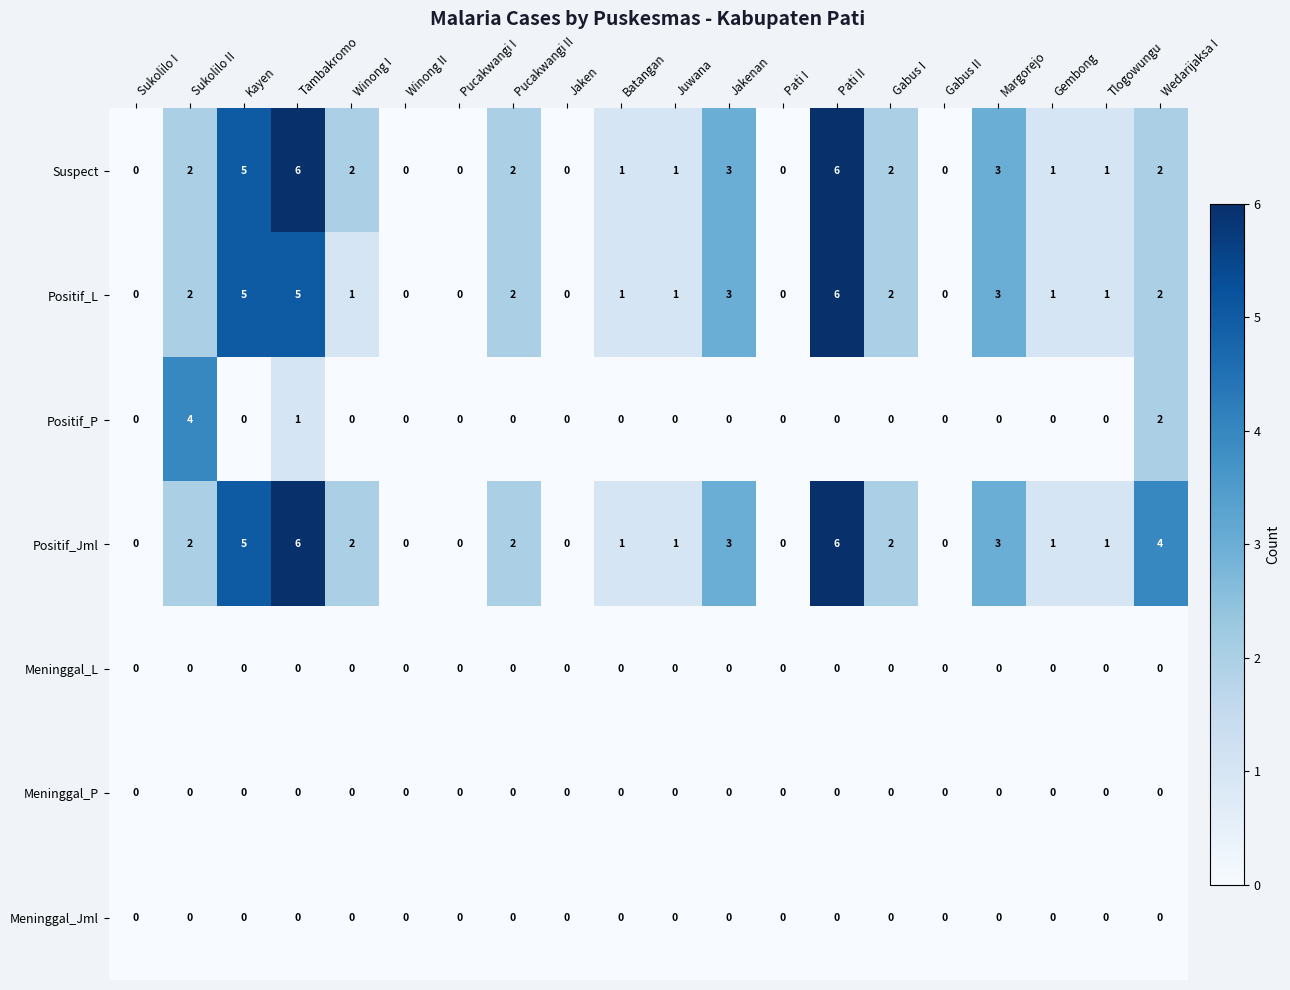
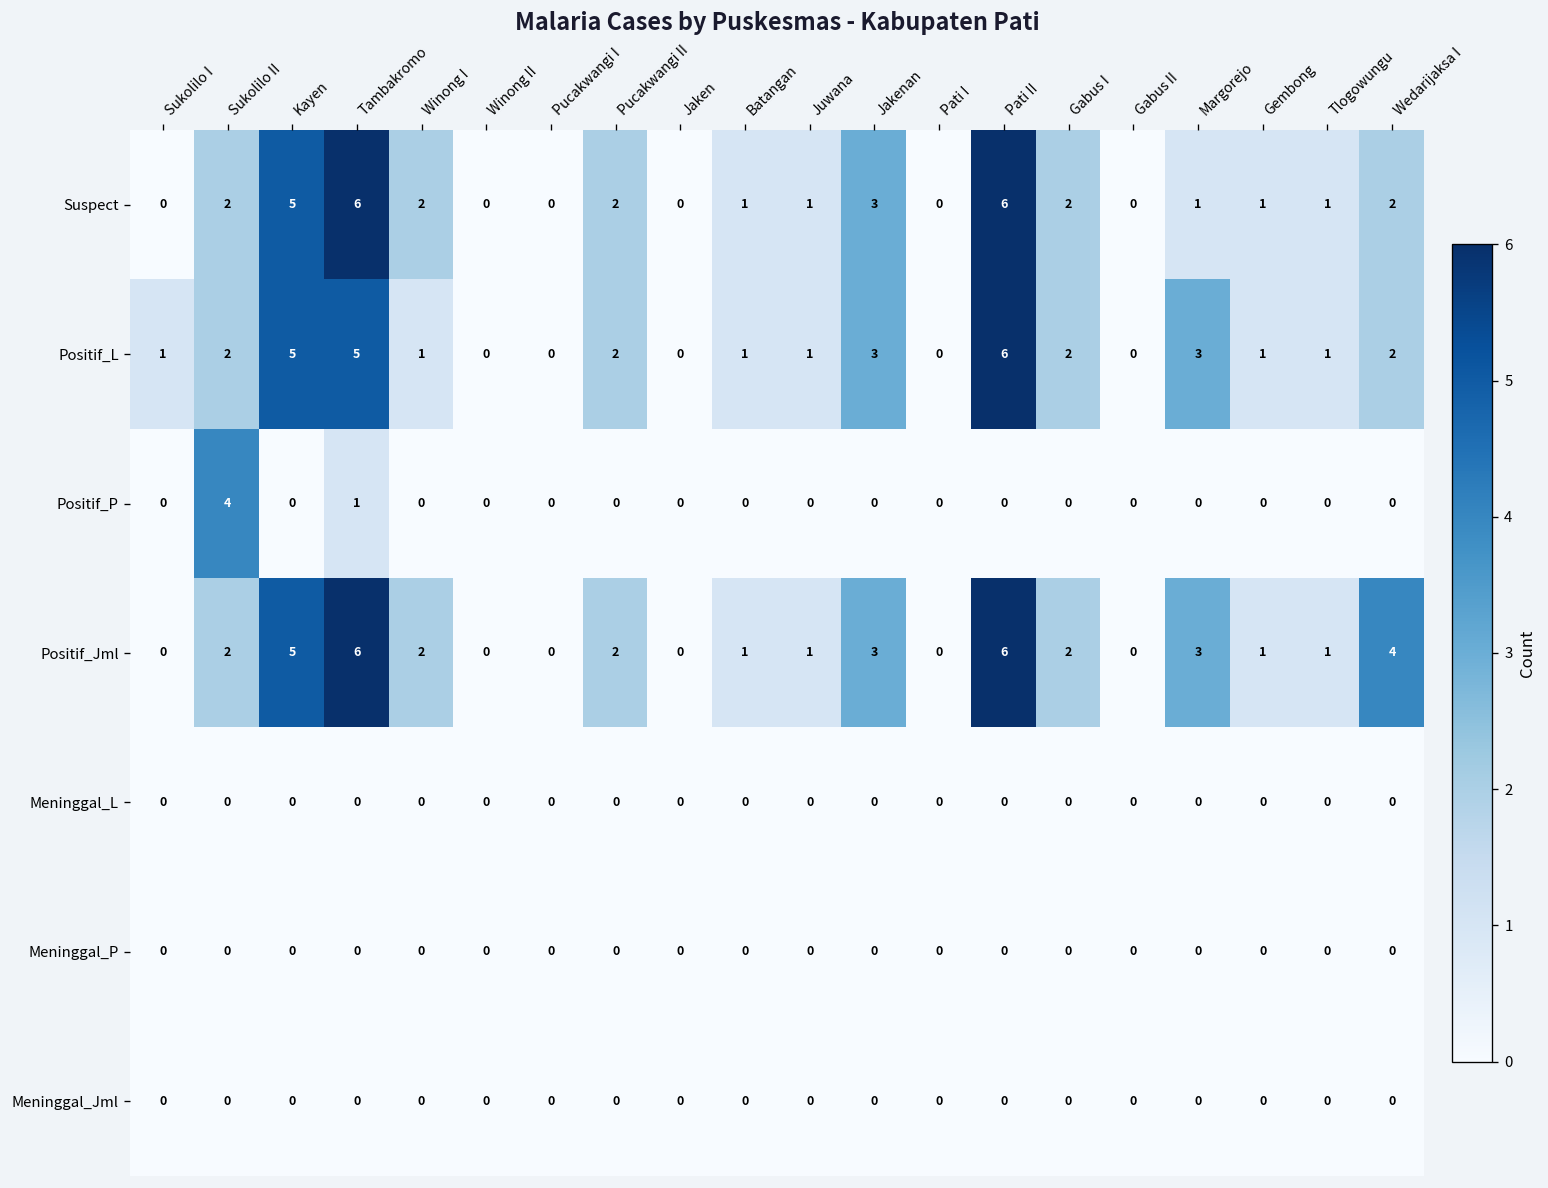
  {
    "Suspect": {
      "Sukolilo I": 0,
      "Sukolilo II": 2,
      "Kayen": 5,
      "Tambakromo": 6,
      "Winong I": 2,
      "Winong II": 0,
      "Pucakwangi I": 0,
      "Pucakwangi II": 2,
      "Jaken": 0,
      "Batangan": 1,
      "Juwana": 1,
      "Jakenan": 3,
      "Pati I": 0,
      "Pati II": 6,
      "Gabus I": 2,
      "Gabus II": 0,
-     "Margorejo": 3,
+     "Margorejo": 1,
      "Gembong": 1,
      "Tlogowungu": 1,
      "Wedarijaksa I": 2
    },
    "Positif_L": {
-     "Sukolilo I": 0,
+     "Sukolilo I": 1,
      "Sukolilo II": 2,
      "Kayen": 5,
      "Tambakromo": 5,
      "Winong I": 1,
      "Winong II": 0,
      "Pucakwangi I": 0,
      "Pucakwangi II": 2,
      "Jaken": 0,
      "Batangan": 1,
      "Juwana": 1,
      "Jakenan": 3,
      "Pati I": 0,
      "Pati II": 6,
      "Gabus I": 2,
      "Gabus II": 0,
      "Margorejo": 3,
      "Gembong": 1,
      "Tlogowungu": 1,
      "Wedarijaksa I": 2
    },
    "Positif_P": {
      "Sukolilo I": 0,
      "Sukolilo II": 4,
      "Kayen": 0,
      "Tambakromo": 1,
      "Winong I": 0,
      "Winong II": 0,
      "Pucakwangi I": 0,
      "Pucakwangi II": 0,
      "Jaken": 0,
      "Batangan": 0,
      "Juwana": 0,
      "Jakenan": 0,
      "Pati I": 0,
      "Pati II": 0,
      "Gabus I": 0,
      "Gabus II": 0,
      "Margorejo": 0,
      "Gembong": 0,
      "Tlogowungu": 0,
-     "Wedarijaksa I": 2
+     "Wedarijaksa I": 0
    },
    "Positif_Jml": {
      "Sukolilo I": 0,
      "Sukolilo II": 2,
      "Kayen": 5,
      "Tambakromo": 6,
      "Winong I": 2,
      "Winong II": 0,
      "Pucakwangi I": 0,
      "Pucakwangi II": 2,
      "Jaken": 0,
      "Batangan": 1,
      "Juwana": 1,
      "Jakenan": 3,
      "Pati I": 0,
      "Pati II": 6,
      "Gabus I": 2,
      "Gabus II": 0,
      "Margorejo": 3,
      "Gembong": 1,
      "Tlogowungu": 1,
      "Wedarijaksa I": 4
    },
    "Meninggal_L": {
      "Sukolilo I": 0,
      "Sukolilo II": 0,
      "Kayen": 0,
      "Tambakromo": 0,
      "Winong I": 0,
      "Winong II": 0,
      "Pucakwangi I": 0,
      "Pucakwangi II": 0,
      "Jaken": 0,
      "Batangan": 0,
      "Juwana": 0,
      "Jakenan": 0,
      "Pati I": 0,
      "Pati II": 0,
      "Gabus I": 0,
      "Gabus II": 0,
      "Margorejo": 0,
      "Gembong": 0,
      "Tlogowungu": 0,
      "Wedarijaksa I": 0
    },
    "Meninggal_P": {
      "Sukolilo I": 0,
      "Sukolilo II": 0,
      "Kayen": 0,
      "Tambakromo": 0,
      "Winong I": 0,
      "Winong II": 0,
      "Pucakwangi I": 0,
      "Pucakwangi II": 0,
      "Jaken": 0,
      "Batangan": 0,
      "Juwana": 0,
      "Jakenan": 0,
      "Pati I": 0,
      "Pati II": 0,
      "Gabus I": 0,
      "Gabus II": 0,
      "Margorejo": 0,
      "Gembong": 0,
      "Tlogowungu": 0,
      "Wedarijaksa I": 0
    },
    "Meninggal_Jml": {
      "Sukolilo I": 0,
      "Sukolilo II": 0,
      "Kayen": 0,
      "Tambakromo": 0,
      "Winong I": 0,
      "Winong II": 0,
      "Pucakwangi I": 0,
      "Pucakwangi II": 0,
      "Jaken": 0,
      "Batangan": 0,
      "Juwana": 0,
      "Jakenan": 0,
      "Pati I": 0,
      "Pati II": 0,
      "Gabus I": 0,
      "Gabus II": 0,
      "Margorejo": 0,
      "Gembong": 0,
      "Tlogowungu": 0,
      "Wedarijaksa I": 0
    }
  }
